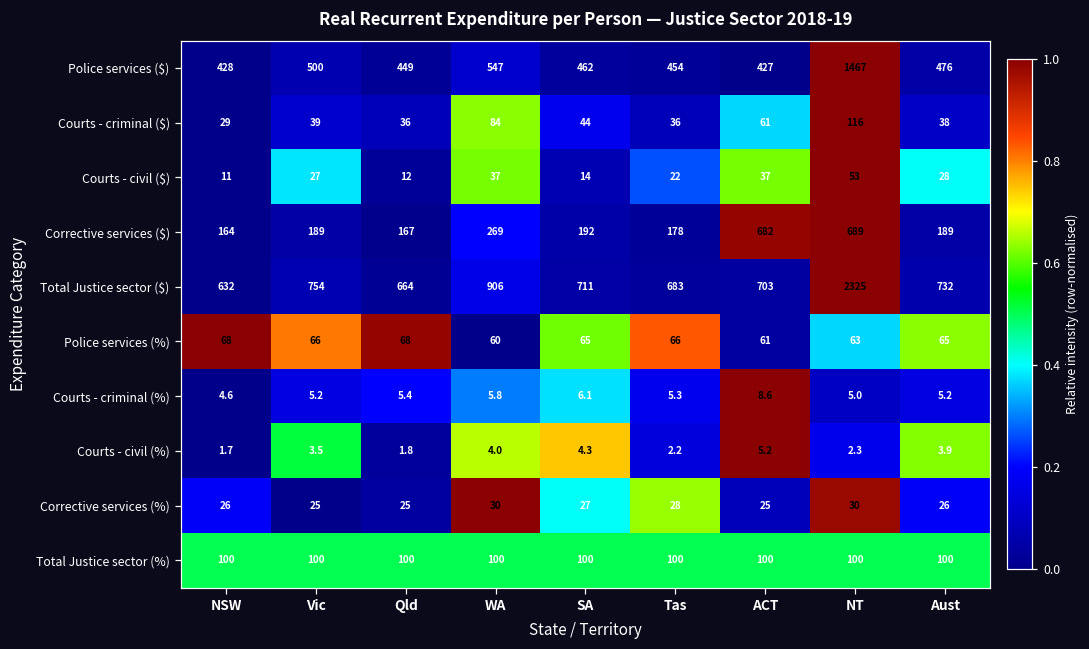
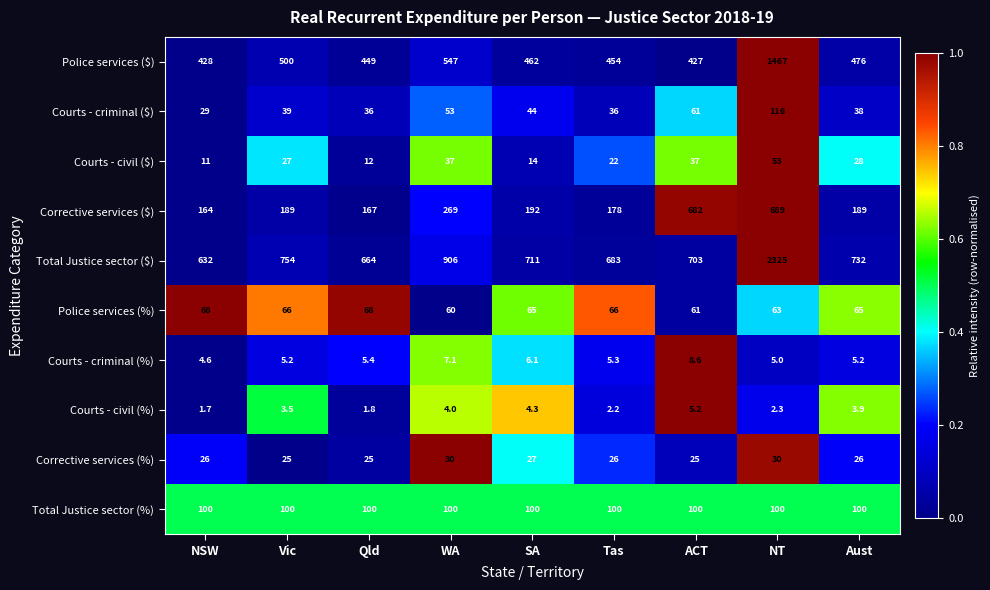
  {
    "Police services ($)": {
      "NSW": 428,
      "Vic": 500,
      "Qld": 449,
      "WA": 547,
      "SA": 462,
      "Tas": 454,
      "ACT": 427,
      "NT": 1467,
      "Aust": 476
    },
    "Courts - criminal ($)": {
      "NSW": 29,
      "Vic": 39,
      "Qld": 36,
-     "WA": 84,
+     "WA": 53,
      "SA": 44,
      "Tas": 36,
      "ACT": 61,
      "NT": 116,
      "Aust": 38
    },
    "Courts - civil ($)": {
      "NSW": 11,
      "Vic": 27,
      "Qld": 12,
      "WA": 37,
      "SA": 14,
      "Tas": 22,
      "ACT": 37,
      "NT": 53,
      "Aust": 28
    },
    "Corrective services ($)": {
      "NSW": 164,
      "Vic": 189,
      "Qld": 167,
      "WA": 269,
      "SA": 192,
      "Tas": 178,
      "ACT": 682,
      "NT": 689,
      "Aust": 189
    },
    "Total Justice sector ($)": {
      "NSW": 632,
      "Vic": 754,
      "Qld": 664,
      "WA": 906,
      "SA": 711,
      "Tas": 683,
      "ACT": 703,
      "NT": 2325,
      "Aust": 732
    },
    "Police services (%)": {
      "NSW": 68,
      "Vic": 66,
      "Qld": 68,
      "WA": 60,
      "SA": 65,
      "Tas": 66,
      "ACT": 61,
      "NT": 63,
      "Aust": 65
    },
    "Courts - criminal (%)": {
      "NSW": 4.6,
      "Vic": 5.2,
      "Qld": 5.4,
-     "WA": 5.8,
+     "WA": 7.1,
      "SA": 6.1,
      "Tas": 5.3,
      "ACT": 8.6,
      "NT": 5.0,
      "Aust": 5.2
    },
    "Courts - civil (%)": {
      "NSW": 1.7,
      "Vic": 3.5,
      "Qld": 1.8,
      "WA": 4.0,
      "SA": 4.3,
      "Tas": 2.2,
      "ACT": 5.2,
      "NT": 2.3,
      "Aust": 3.9
    },
    "Corrective services (%)": {
      "NSW": 26,
      "Vic": 25,
      "Qld": 25,
      "WA": 30,
      "SA": 27,
-     "Tas": 28,
+     "Tas": 26,
      "ACT": 25,
      "NT": 30,
      "Aust": 26
    },
    "Total Justice sector (%)": {
      "NSW": 100,
      "Vic": 100,
      "Qld": 100,
      "WA": 100,
      "SA": 100,
      "Tas": 100,
      "ACT": 100,
      "NT": 100,
      "Aust": 100
    }
  }
